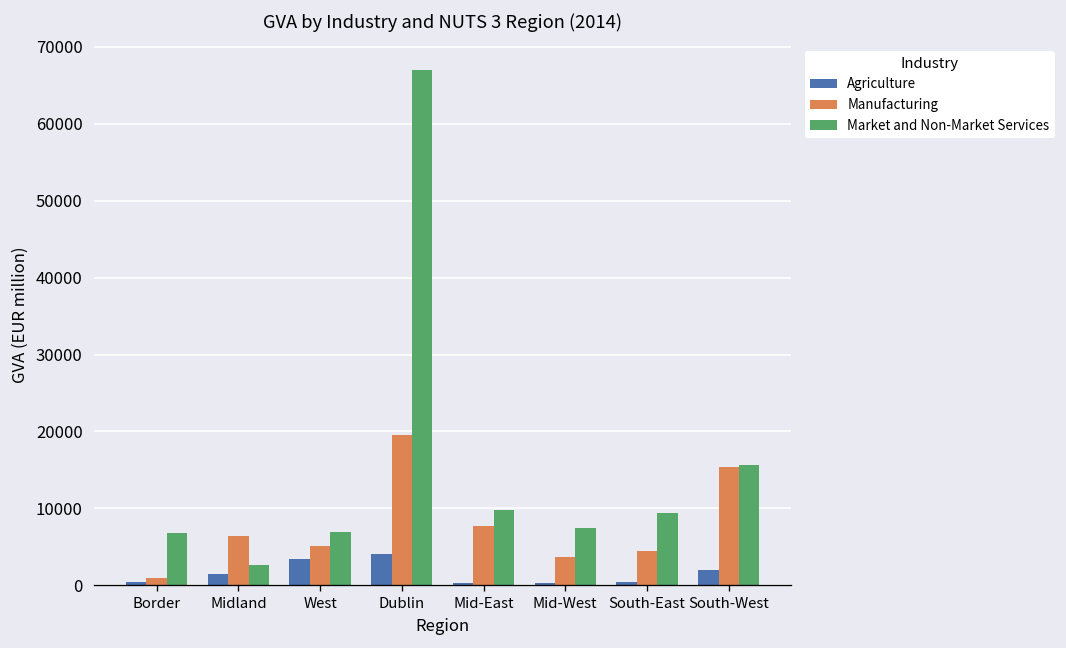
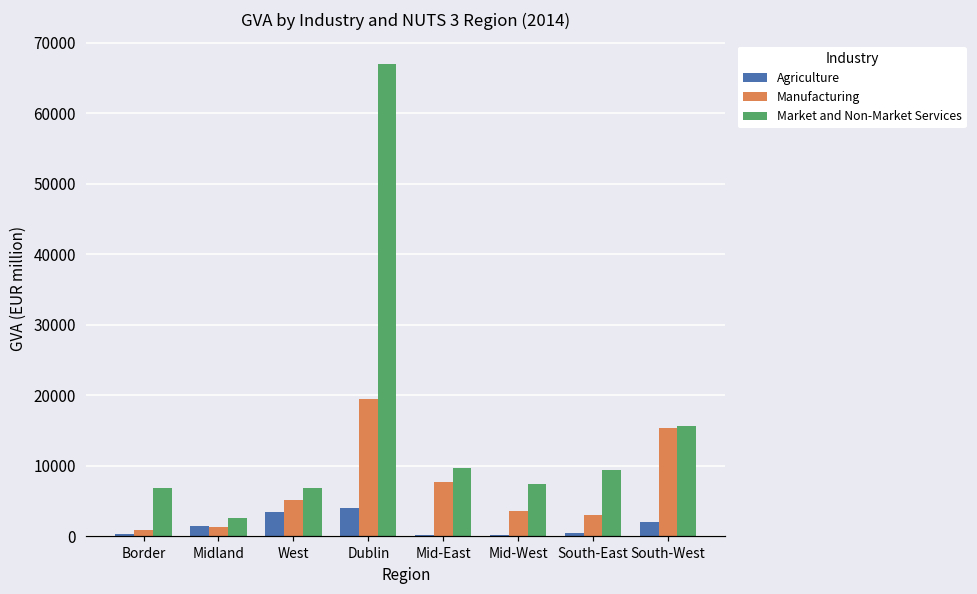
  {
    "Agriculture": {
      "Midland": 1000,
      "West": 3000,
      "Dublin": 4000,
      "South-East": 0,
      "South-West": 2000
    },
    "Manufacturing": {
      "Border": 1000,
-     "Midland": 6000,
+     "Midland": 1000,
      "West": 5000,
      "Dublin": 20000,
      "Mid-East": 8000,
      "Mid-West": 4000,
-     "South-East": 5000,
+     "South-East": 3000,
      "South-West": 15000
    },
    "Market and Non-Market Services": {
      "Border": 7000,
      "Midland": 3000,
      "West": 7000,
      "Dublin": 67000,
      "Mid-East": 10000,
      "Mid-West": 7000,
      "South-East": 9000,
      "South-West": 16000
    }
  }
